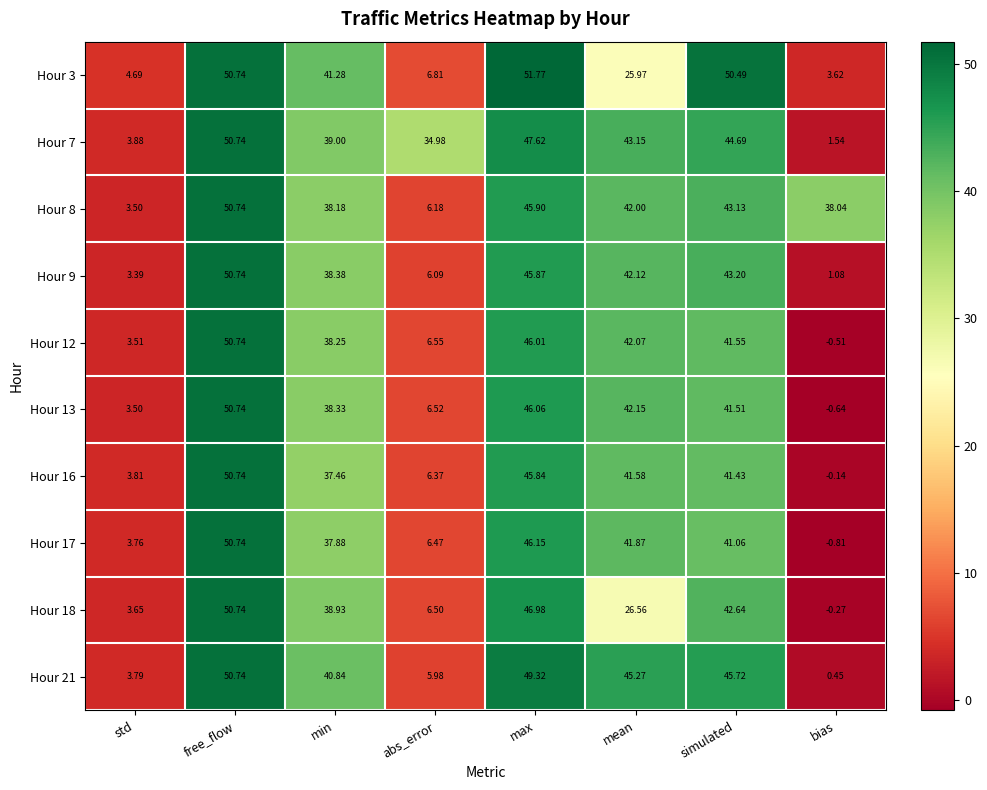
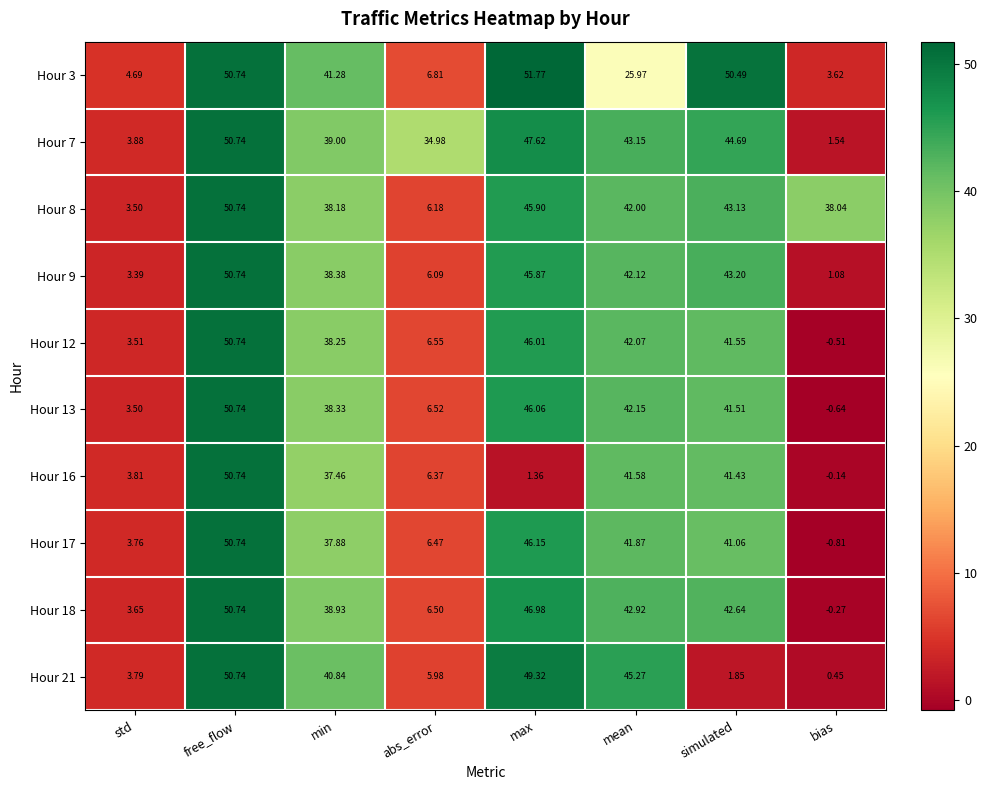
  {
    "Hour 3": {
      "std": 4.69,
      "free_flow": 50.74,
      "min": 41.28,
      "abs_error": 6.81,
      "max": 51.77,
      "mean": 25.97,
      "simulated": 50.49,
      "bias": 3.62
    },
    "Hour 7": {
      "std": 3.88,
      "free_flow": 50.74,
      "min": 39.00,
      "abs_error": 34.98,
      "max": 47.62,
      "mean": 43.15,
      "simulated": 44.69,
      "bias": 1.54
    },
    "Hour 8": {
      "std": 3.50,
      "free_flow": 50.74,
      "min": 38.18,
      "abs_error": 6.18,
      "max": 45.90,
      "mean": 42.00,
      "simulated": 43.13,
      "bias": 38.04
    },
    "Hour 9": {
      "std": 3.39,
      "free_flow": 50.74,
      "min": 38.38,
      "abs_error": 6.09,
      "max": 45.87,
      "mean": 42.12,
      "simulated": 43.20,
      "bias": 1.08
    },
    "Hour 12": {
      "std": 3.51,
      "free_flow": 50.74,
      "min": 38.25,
      "abs_error": 6.55,
      "max": 46.01,
      "mean": 42.07,
      "simulated": 41.55,
      "bias": -0.51
    },
    "Hour 13": {
      "std": 3.50,
      "free_flow": 50.74,
      "min": 38.33,
      "abs_error": 6.52,
      "max": 46.06,
      "mean": 42.15,
      "simulated": 41.51,
      "bias": -0.64
    },
    "Hour 16": {
      "std": 3.81,
      "free_flow": 50.74,
      "min": 37.46,
      "abs_error": 6.37,
-     "max": 45.84,
+     "max": 1.36,
      "mean": 41.58,
      "simulated": 41.43,
      "bias": -0.14
    },
    "Hour 17": {
      "std": 3.76,
      "free_flow": 50.74,
      "min": 37.88,
      "abs_error": 6.47,
      "max": 46.15,
      "mean": 41.87,
      "simulated": 41.06,
      "bias": -0.81
    },
    "Hour 18": {
      "std": 3.65,
      "free_flow": 50.74,
      "min": 38.93,
      "abs_error": 6.50,
      "max": 46.98,
-     "mean": 26.56,
+     "mean": 42.92,
      "simulated": 42.64,
      "bias": -0.27
    },
    "Hour 21": {
      "std": 3.79,
      "free_flow": 50.74,
      "min": 40.84,
      "abs_error": 5.98,
      "max": 49.32,
      "mean": 45.27,
-     "simulated": 45.72,
+     "simulated": 1.85,
      "bias": 0.45
    }
  }
